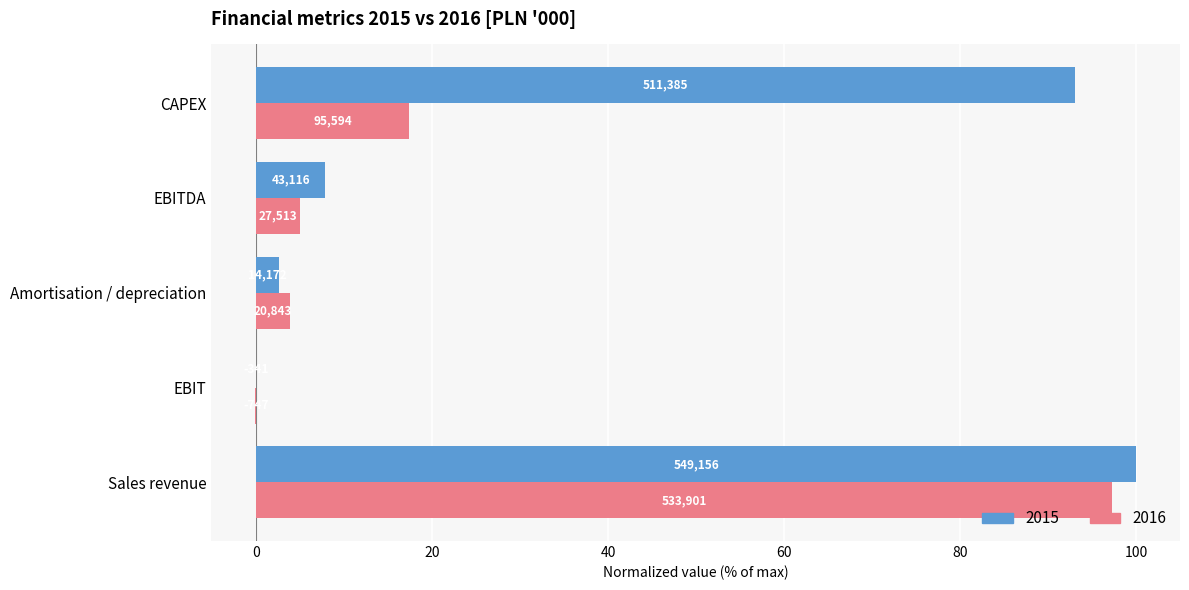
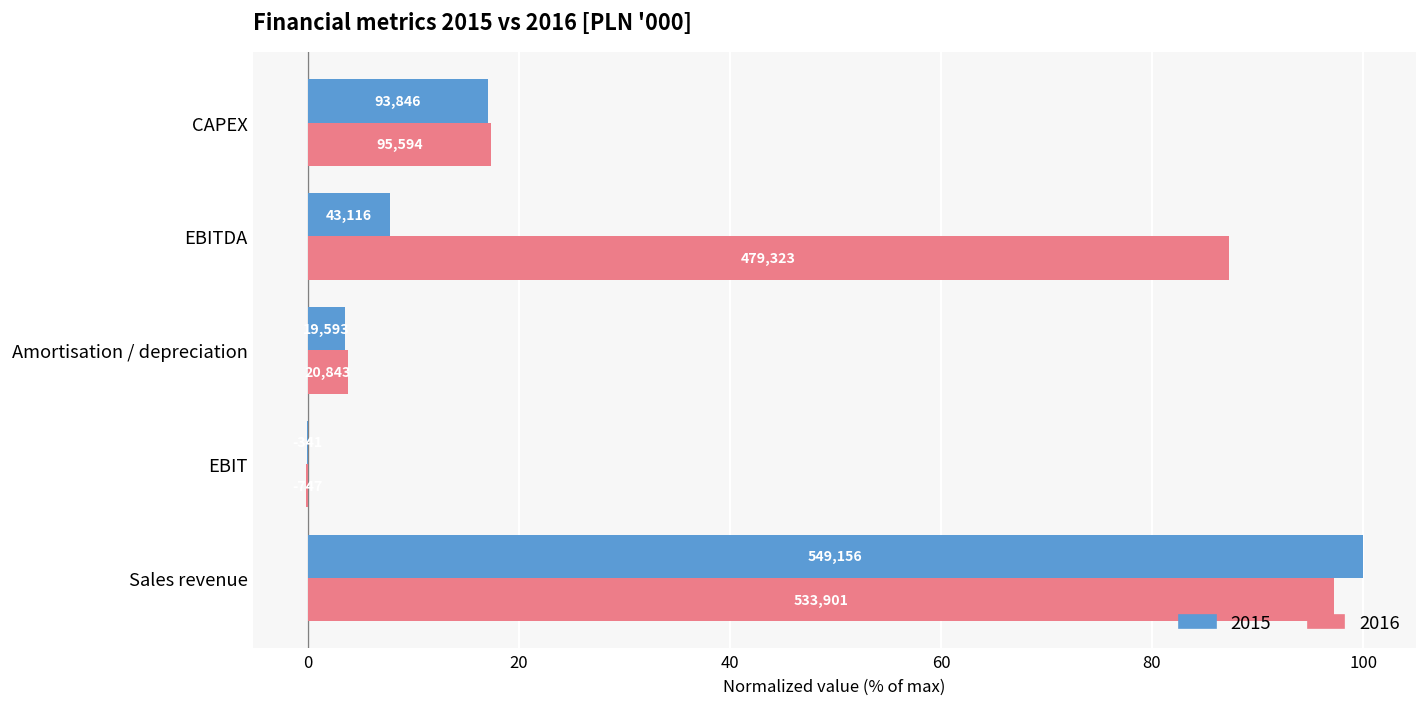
  {
    "2015": {
-     "CAPEX": "511,385",
-     "Amortisation / depreciation": "14,172"
+     "CAPEX": "93,846",
+     "Amortisation / depreciation": "19,593"
    },
    "2016": {
-     "EBITDA": "27,513"
+     "EBITDA": "479,323"
    }
  }
